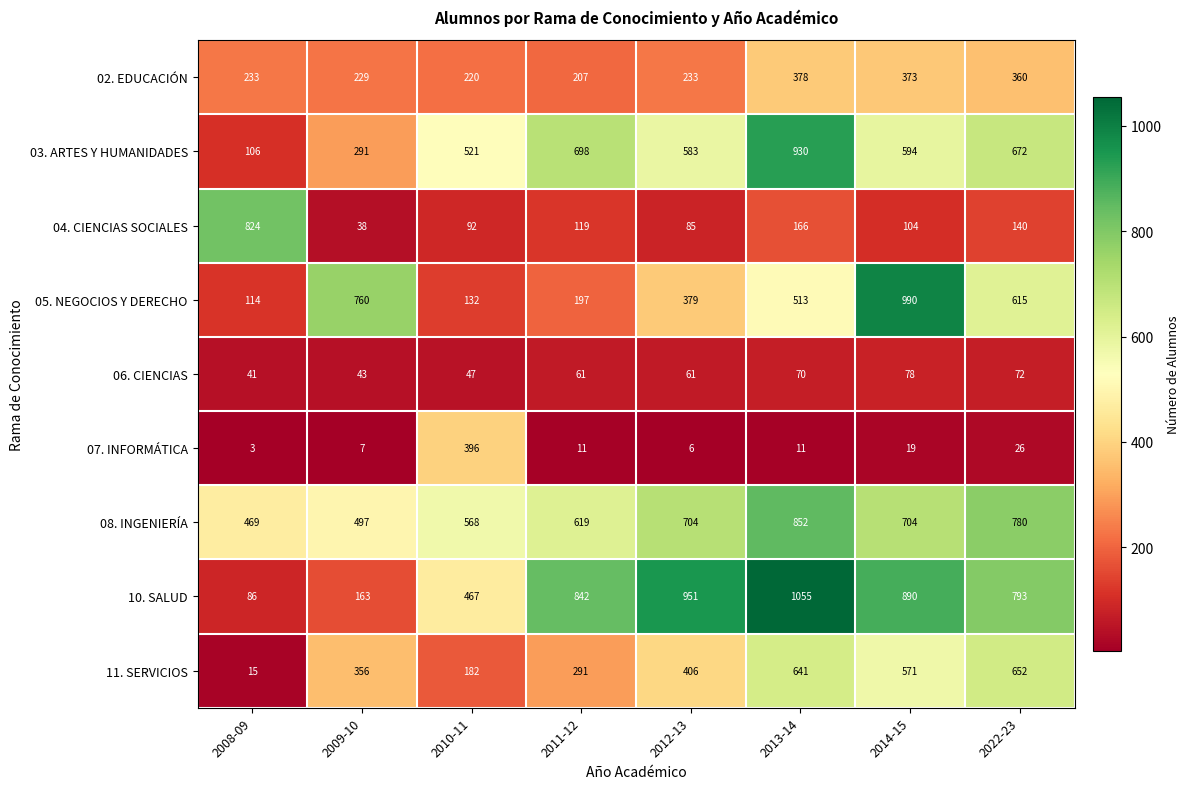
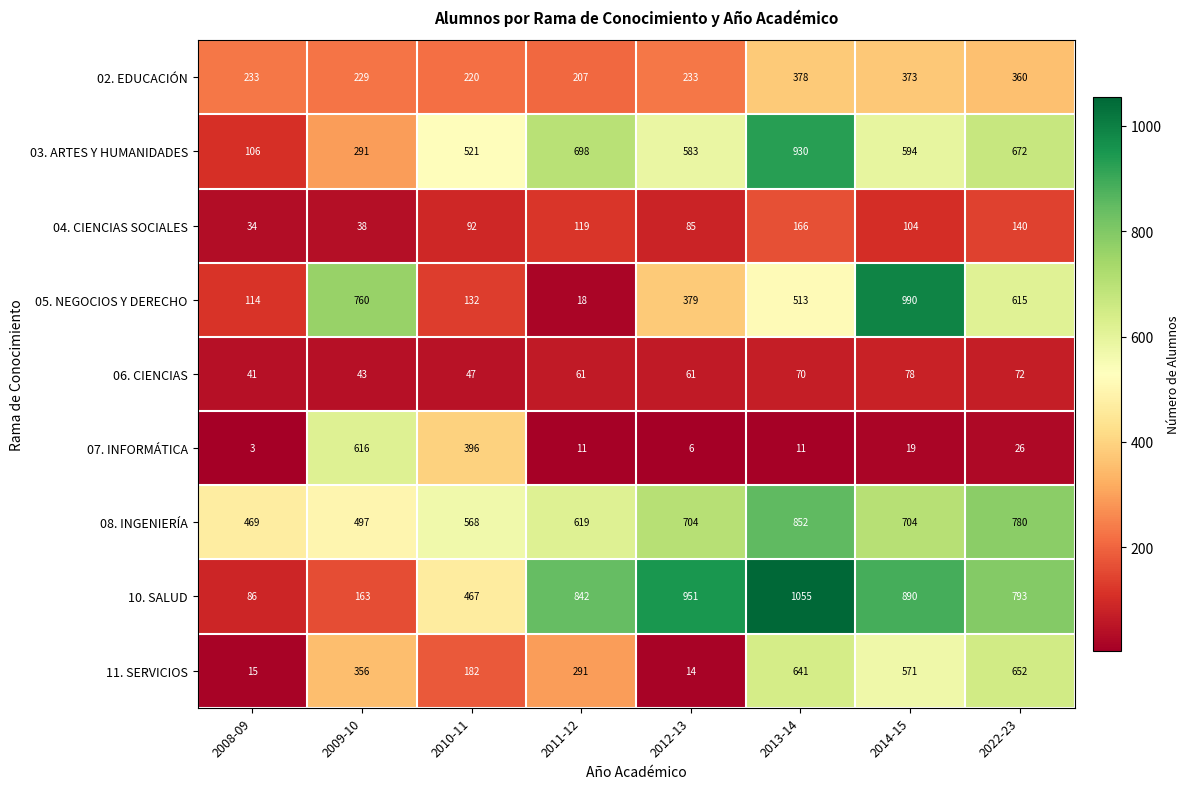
  {
    "02. EDUCACIÓN": {
      "2008-09": 233,
      "2009-10": 229,
      "2010-11": 220,
      "2011-12": 207,
      "2012-13": 233,
      "2013-14": 378,
      "2014-15": 373,
      "2022-23": 360
    },
    "03. ARTES Y HUMANIDADES": {
      "2008-09": 106,
      "2009-10": 291,
      "2010-11": 521,
      "2011-12": 698,
      "2012-13": 583,
      "2013-14": 930,
      "2014-15": 594,
      "2022-23": 672
    },
    "04. CIENCIAS SOCIALES": {
-     "2008-09": 824,
+     "2008-09": 34,
      "2009-10": 38,
      "2010-11": 92,
      "2011-12": 119,
      "2012-13": 85,
      "2013-14": 166,
      "2014-15": 104,
      "2022-23": 140
    },
    "05. NEGOCIOS Y DERECHO": {
      "2008-09": 114,
      "2009-10": 760,
      "2010-11": 132,
-     "2011-12": 197,
+     "2011-12": 18,
      "2012-13": 379,
      "2013-14": 513,
      "2014-15": 990,
      "2022-23": 615
    },
    "06. CIENCIAS": {
      "2008-09": 41,
      "2009-10": 43,
      "2010-11": 47,
      "2011-12": 61,
      "2012-13": 61,
      "2013-14": 70,
      "2014-15": 78,
      "2022-23": 72
    },
    "07. INFORMÁTICA": {
      "2008-09": 3,
-     "2009-10": 7,
+     "2009-10": 616,
      "2010-11": 396,
      "2011-12": 11,
      "2012-13": 6,
      "2013-14": 11,
      "2014-15": 19,
      "2022-23": 26
    },
    "08. INGENIERÍA": {
      "2008-09": 469,
      "2009-10": 497,
      "2010-11": 568,
      "2011-12": 619,
      "2012-13": 704,
      "2013-14": 852,
      "2014-15": 704,
      "2022-23": 780
    },
    "10. SALUD": {
      "2008-09": 86,
      "2009-10": 163,
      "2010-11": 467,
      "2011-12": 842,
      "2012-13": 951,
      "2013-14": 1055,
      "2014-15": 890,
      "2022-23": 793
    },
    "11. SERVICIOS": {
      "2008-09": 15,
      "2009-10": 356,
      "2010-11": 182,
      "2011-12": 291,
-     "2012-13": 406,
+     "2012-13": 14,
      "2013-14": 641,
      "2014-15": 571,
      "2022-23": 652
    }
  }
